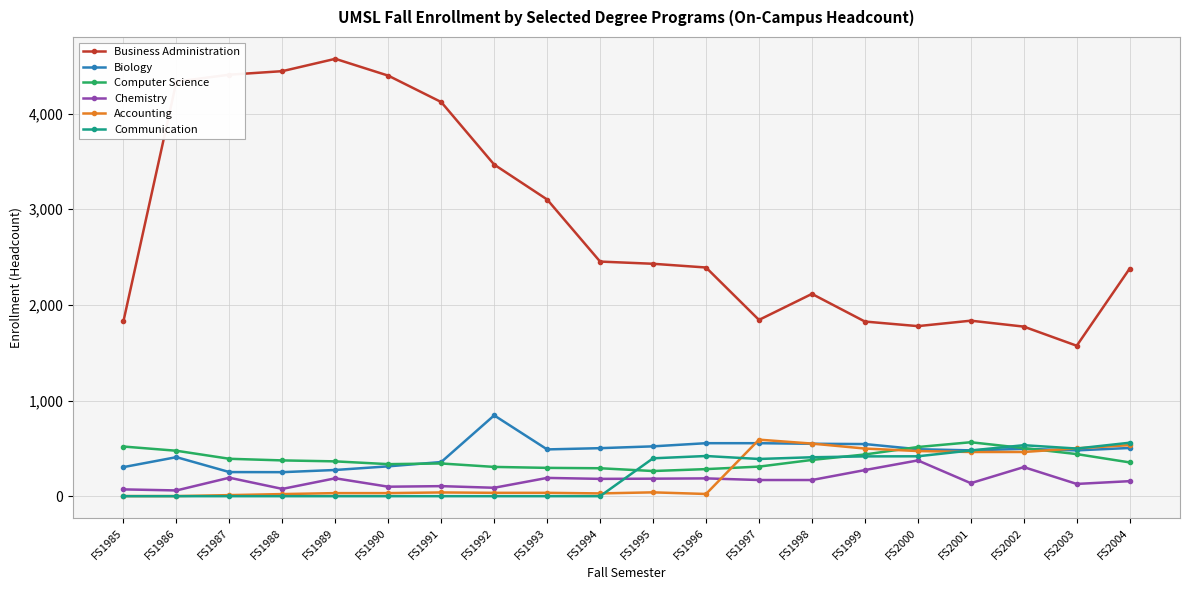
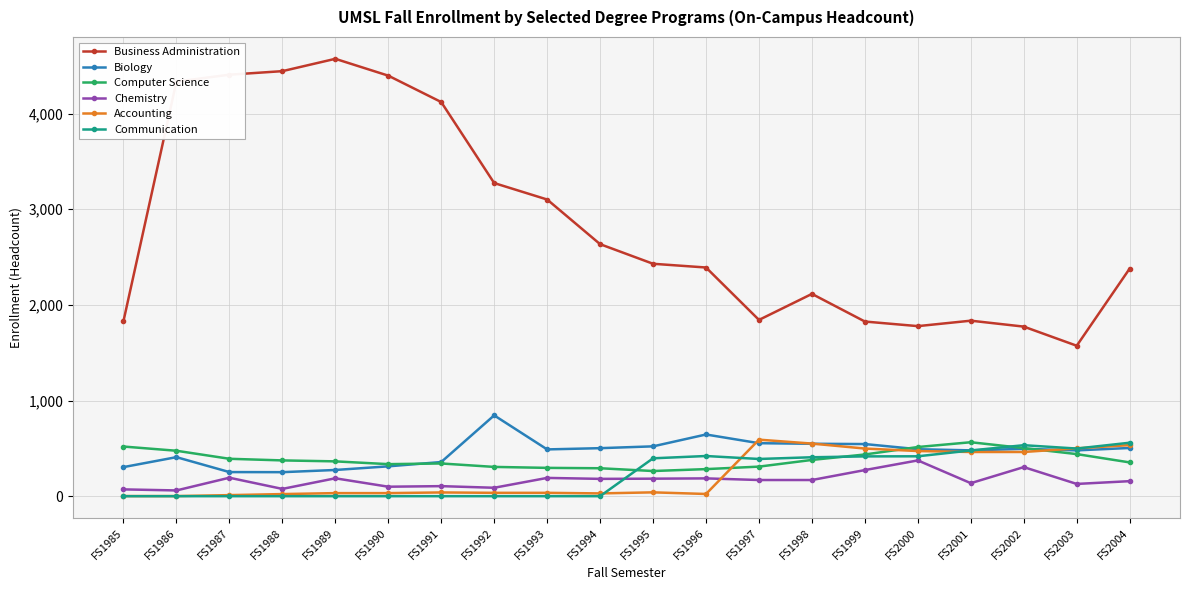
  {
    "Business Administration": {
      "FS1985": "1,800",
      "FS1988": "4,400",
      "FS1989": "4,600",
      "FS1990": "4,400",
      "FS1991": "4,100",
-     "FS1992": "3,500",
+     "FS1992": "3,300",
      "FS1993": "3,100",
-     "FS1994": "2,500",
+     "FS1994": "2,600",
      "FS1995": "2,400",
      "FS1996": "2,400",
      "FS1997": "1,800",
      "FS1998": "2,100",
      "FS1999": "1,800",
      "FS2000": "1,800",
      "FS2001": "1,800",
      "FS2002": "1,800",
      "FS2003": "1,600",
      "FS2004": "2,400"
    },
    "Biology": {
      "FS1985": "300",
      "FS1986": "400",
      "FS1987": "300",
      "FS1988": "300",
      "FS1989": "300",
      "FS1992": "800",
      "FS1993": "500",
      "FS1994": "500",
      "FS1995": "500",
-     "FS1996": "550",
+     "FS1996": "650",
      "FS1997": "600",
      "FS1999": "500",
      "FS2004": "500"
    },
    "Chemistry": {
      "FS1985": "100",
      "FS1986": "100",
      "FS1987": "200",
      "FS1988": "100",
      "FS1989": "200",
      "FS1990": "100",
      "FS1991": "100",
      "FS1992": "100",
      "FS1993": "200",
      "FS1994": "200",
      "FS1995": "200",
      "FS1996": "200",
      "FS1997": "200",
      "FS1998": "200",
      "FS1999": "300",
      "FS2000": "400",
      "FS2001": "100",
      "FS2002": "300",
      "FS2003": "100",
      "FS2004": "200"
    },
    "Accounting": {
      "FS1989": "0",
      "FS1990": "0",
      "FS1991": "0",
      "FS1992": "0",
      "FS1993": "0",
      "FS1994": "0",
      "FS1995": "0",
      "FS1996": "0",
      "FS1997": "600",
      "FS1999": "500",
      "FS2002": "500"
    }
  }
